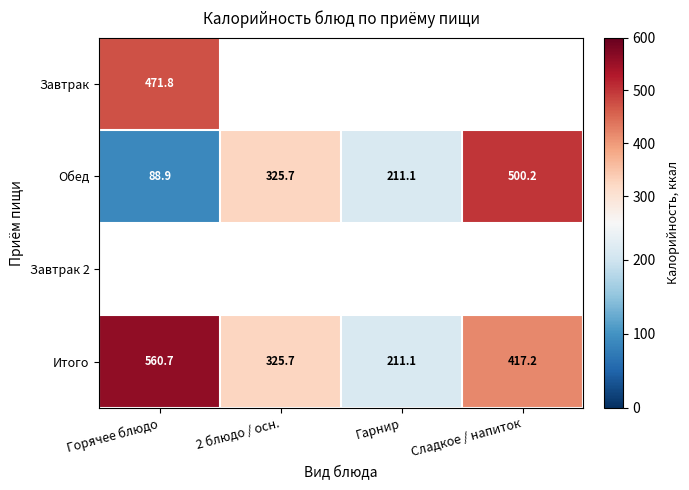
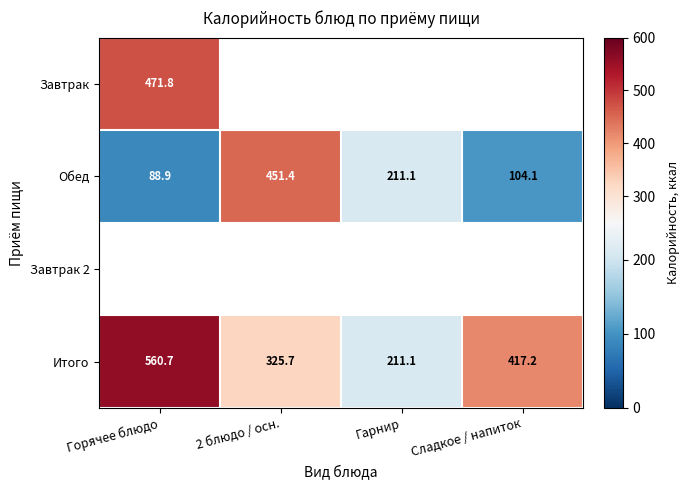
  {
    "Завтрак": {
      "Горячее блюдо": 471.8
    },
    "Обед": {
      "Горячее блюдо": 88.9,
-     "2 блюдо / осн.": 325.7,
+     "2 блюдо / осн.": 451.4,
      "Гарнир": 211.1,
-     "Сладкое / напиток": 500.2
+     "Сладкое / напиток": 104.1
    },
    "Итого": {
      "Горячее блюдо": 560.7,
      "2 блюдо / осн.": 325.7,
      "Гарнир": 211.1,
      "Сладкое / напиток": 417.2
    }
  }
